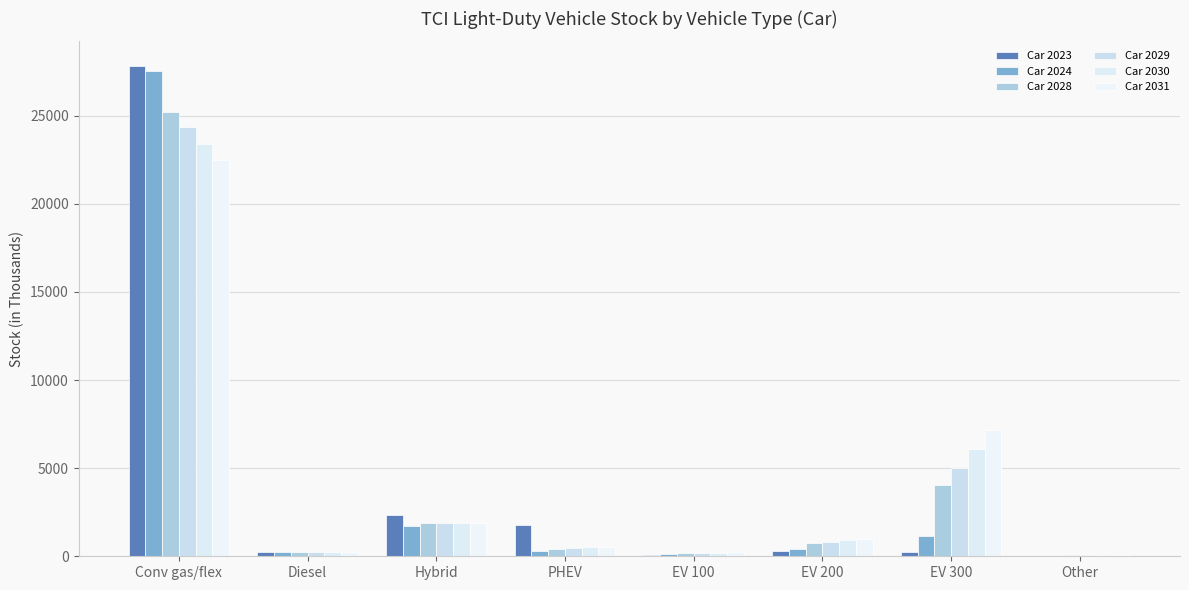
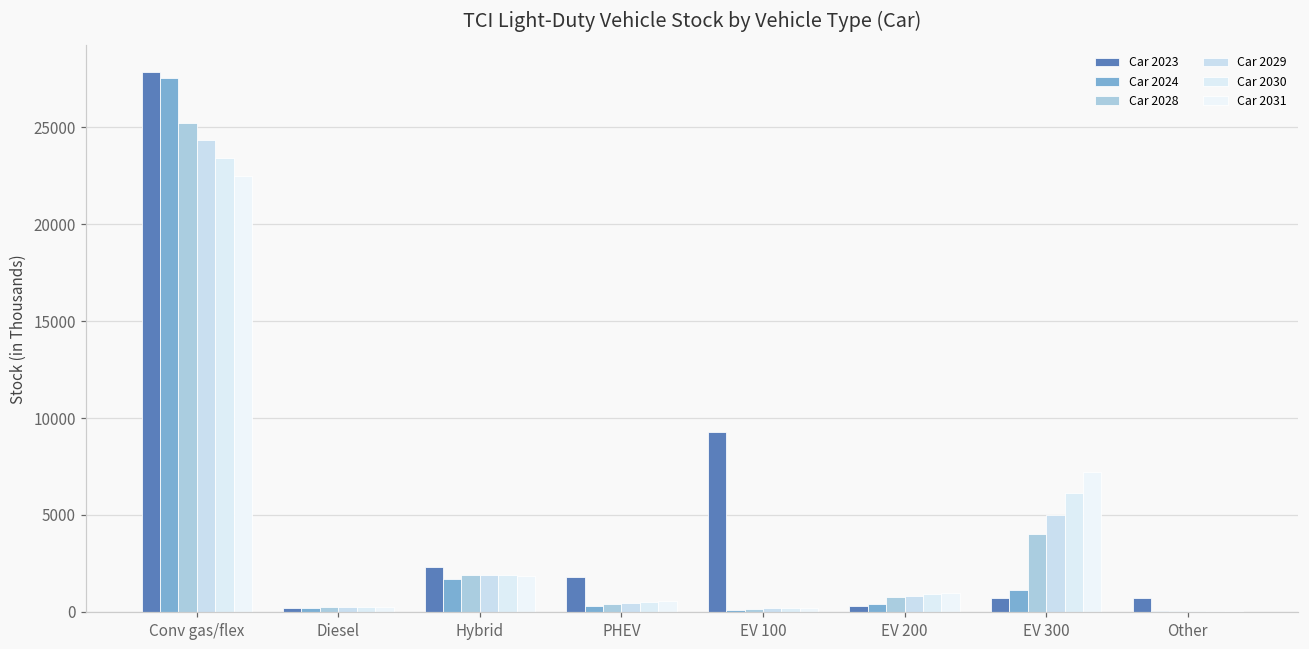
  {
    "Car 2023": {
      "Conv gas/flex": 27800,
      "Diesel": 200,
      "Hybrid": 2300,
      "PHEV": 1800,
-     "EV 100": 100,
+     "EV 100": 9300,
      "EV 200": 300,
-     "EV 300": 200,
-     "Other": 0
+     "EV 300": 700,
+     "Other": 700
    }
  }
